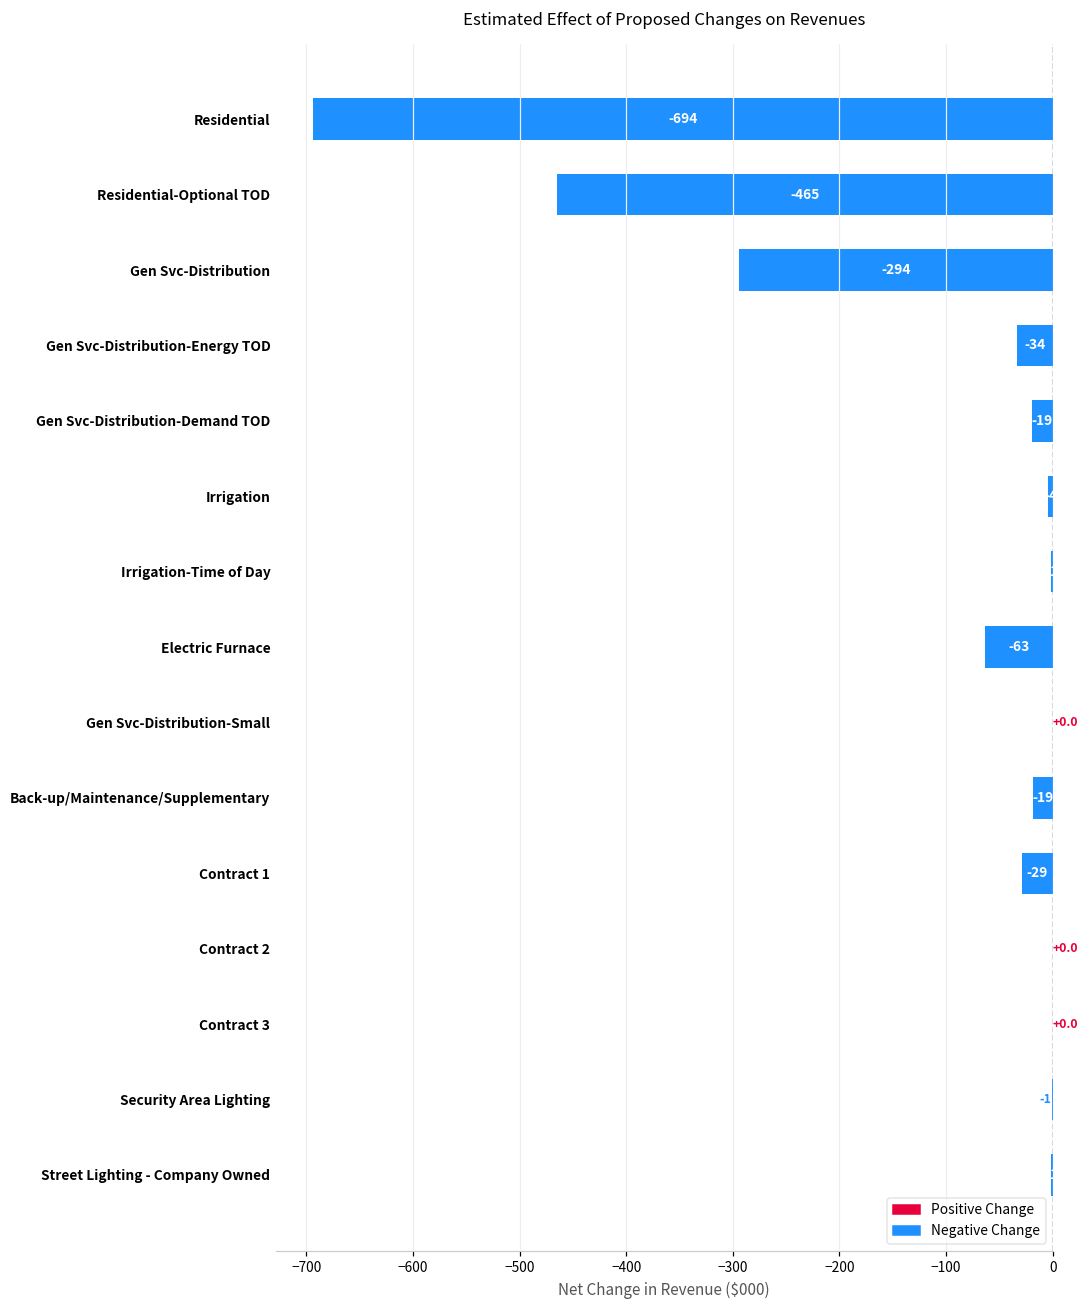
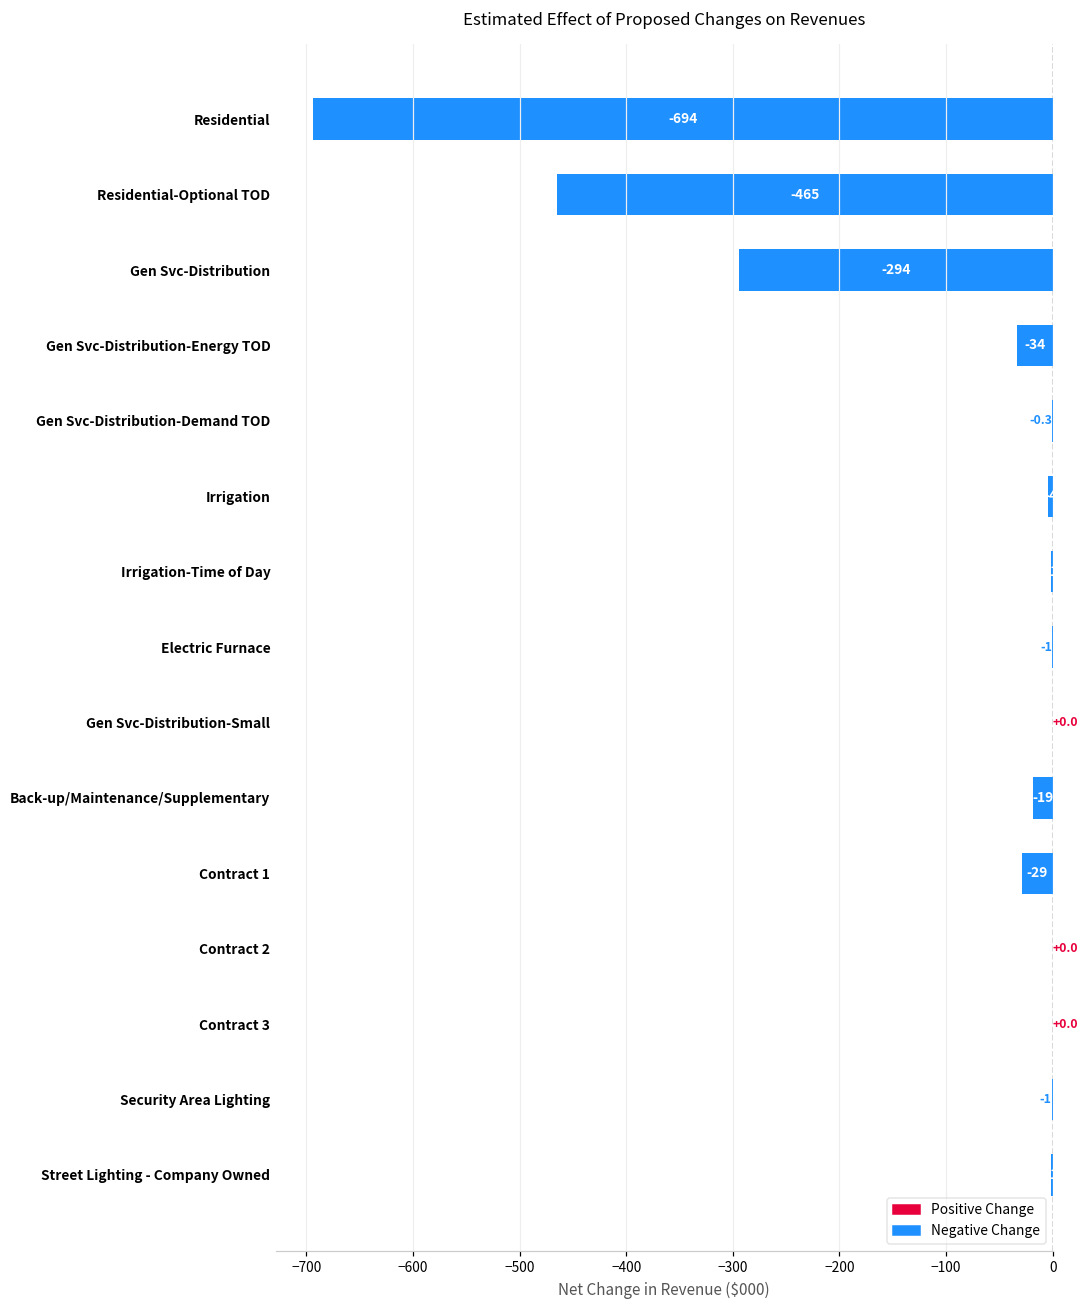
  {
    "Residential": "-694",
    "Residential-Optional TOD": "-465",
    "Gen Svc-Distribution": "-294",
    "Gen Svc-Distribution-Energy TOD": "-34",
-   "Gen Svc-Distribution-Demand TOD": "-19",
-   "Electric Furnace": "-63",
+   "Gen Svc-Distribution-Demand TOD": "-0.3",
+   "Electric Furnace": "-1",
    "Gen Svc-Distribution-Small": "+0.0",
    "Back-up/Maintenance/Supplementary": "-19",
    "Contract 1": "-29",
    "Contract 2": "+0.0",
    "Contract 3": "+0.0",
    "Security Area Lighting": "-1"
  }
